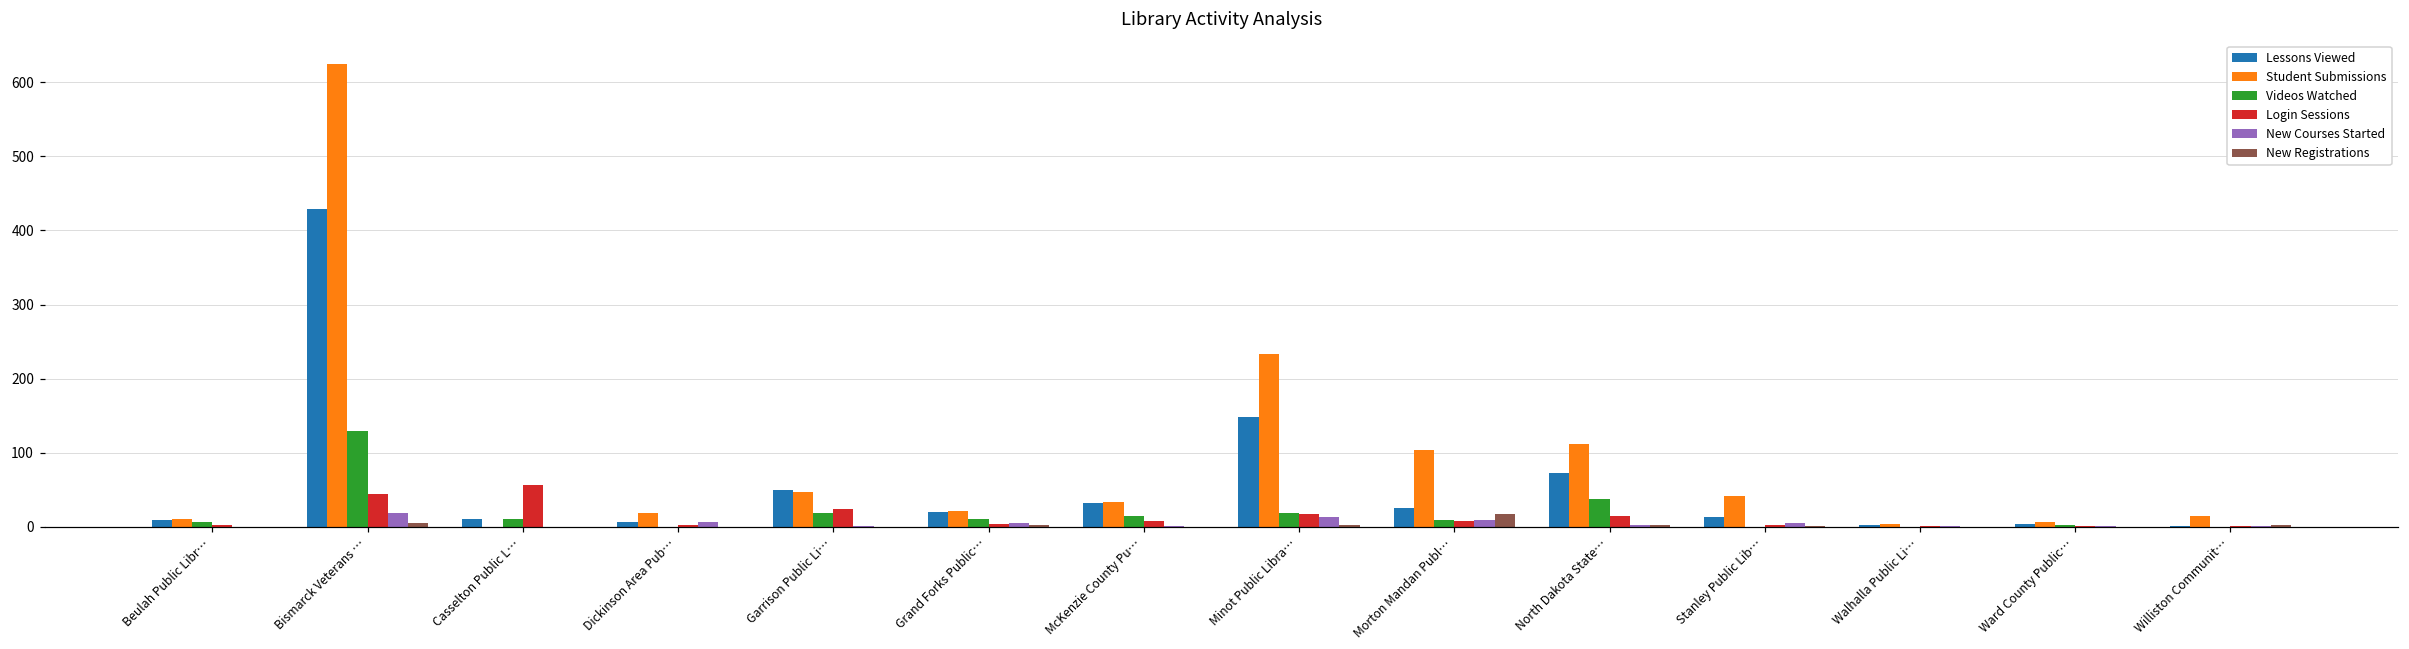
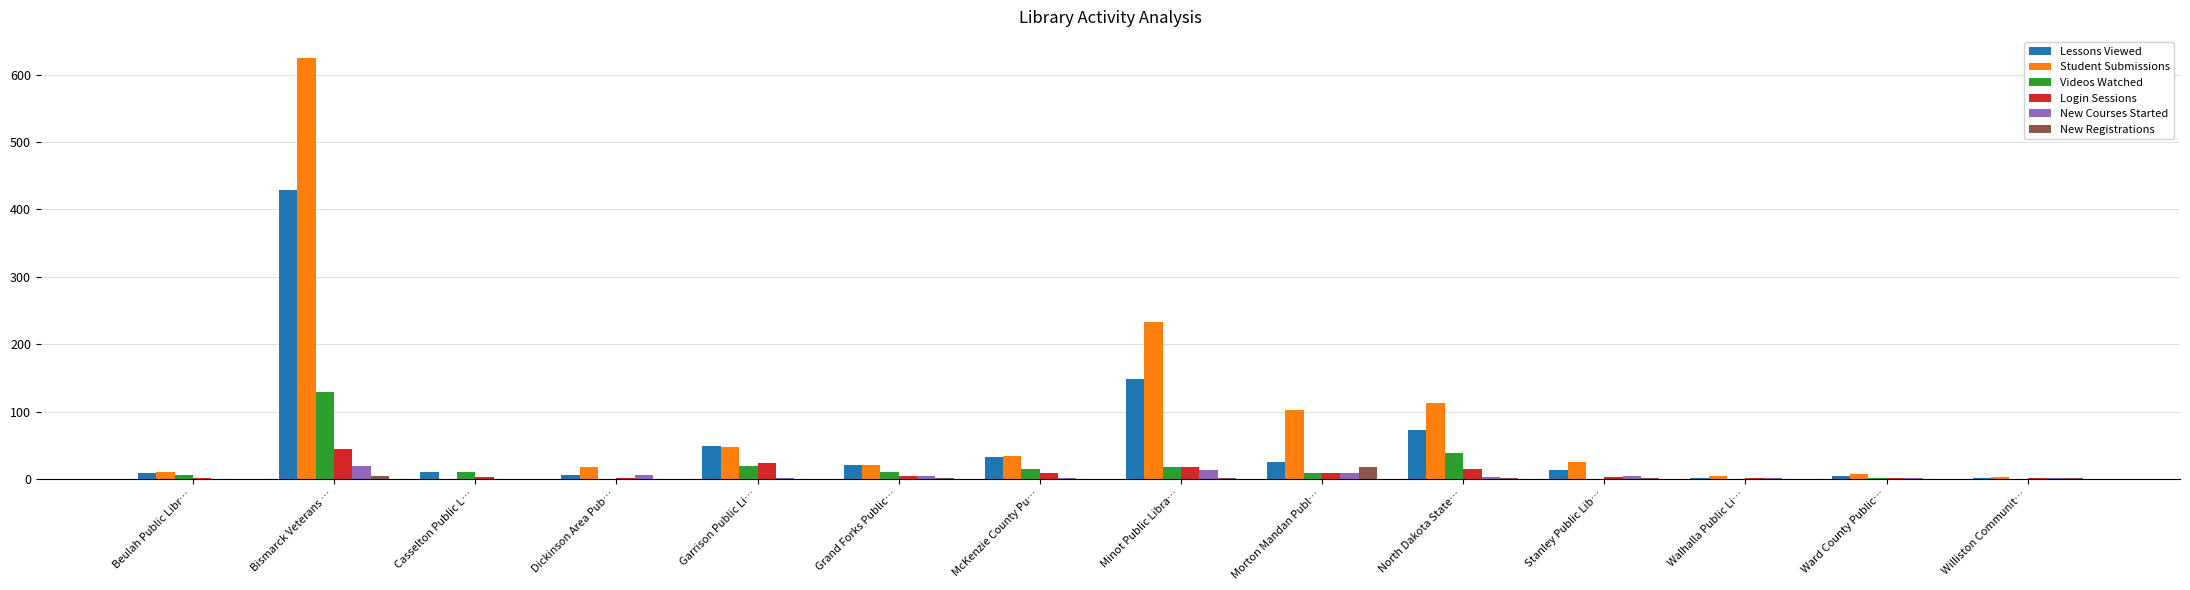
  {
    "Lessons Viewed": {
      "Beulah Public Libr…": 10,
      "Bismarck Veterans …": 430,
      "Casselton Public L…": 10,
      "Dickinson Area Pub…": 10,
      "Garrison Public Li…": 50,
      "Grand Forks Public…": 20,
      "McKenzie County Pu…": 30,
      "Minot Public Libra…": 150,
      "Morton Mandan Publ…": 30,
      "North Dakota State…": 70,
      "Stanley Public Lib…": 10,
      "Ward County Public…": 0
    },
    "Student Submissions": {
      "Beulah Public Libr…": 10,
      "Bismarck Veterans …": 630,
      "Casselton Public L…": 0,
      "Dickinson Area Pub…": 20,
      "Garrison Public Li…": 50,
      "Grand Forks Public…": 20,
      "McKenzie County Pu…": 30,
      "Minot Public Libra…": 230,
      "Morton Mandan Publ…": 100,
      "North Dakota State…": 110,
-     "Stanley Public Lib…": 40,
+     "Stanley Public Lib…": 30,
      "Walhalla Public Li…": 0,
      "Ward County Public…": 10,
-     "Williston Communit…": 20
+     "Williston Communit…": 0
    },
    "Videos Watched": {
      "Beulah Public Libr…": 10,
      "Bismarck Veterans …": 130,
      "Casselton Public L…": 10,
      "Dickinson Area Pub…": 0,
      "Garrison Public Li…": 20,
      "Grand Forks Public…": 10,
      "McKenzie County Pu…": 10,
      "Minot Public Libra…": 20,
      "Morton Mandan Publ…": 10,
      "North Dakota State…": 40,
      "Stanley Public Lib…": 0,
      "Walhalla Public Li…": 0,
      "Williston Communit…": 0
    },
    "Login Sessions": {
      "Bismarck Veterans …": 40,
-     "Casselton Public L…": 60,
+     "Casselton Public L…": 0,
      "Garrison Public Li…": 20,
      "Grand Forks Public…": 0,
      "McKenzie County Pu…": 10,
      "Minot Public Libra…": 20,
      "Morton Mandan Publ…": 10,
      "North Dakota State…": 10
    },
    "New Courses Started": {
      "Beulah Public Libr…": 0,
      "Bismarck Veterans …": 20,
      "Casselton Public L…": 0,
      "Dickinson Area Pub…": 10,
      "Grand Forks Public…": 10,
      "Minot Public Libra…": 10,
      "Morton Mandan Publ…": 10,
      "Stanley Public Lib…": 10
    },
    "New Registrations": {
      "Beulah Public Libr…": 0,
      "Bismarck Veterans …": 10,
      "Casselton Public L…": 0,
      "Dickinson Area Pub…": 0,
      "Garrison Public Li…": 0,
      "McKenzie County Pu…": 0,
      "Morton Mandan Publ…": 20,
      "Walhalla Public Li…": 0,
      "Ward County Public…": 0
    }
  }
